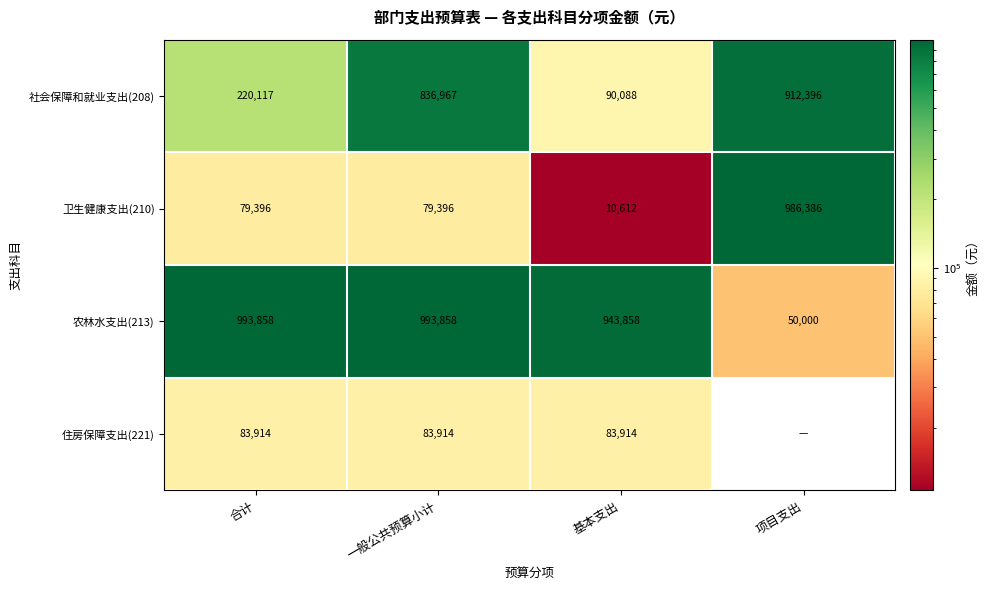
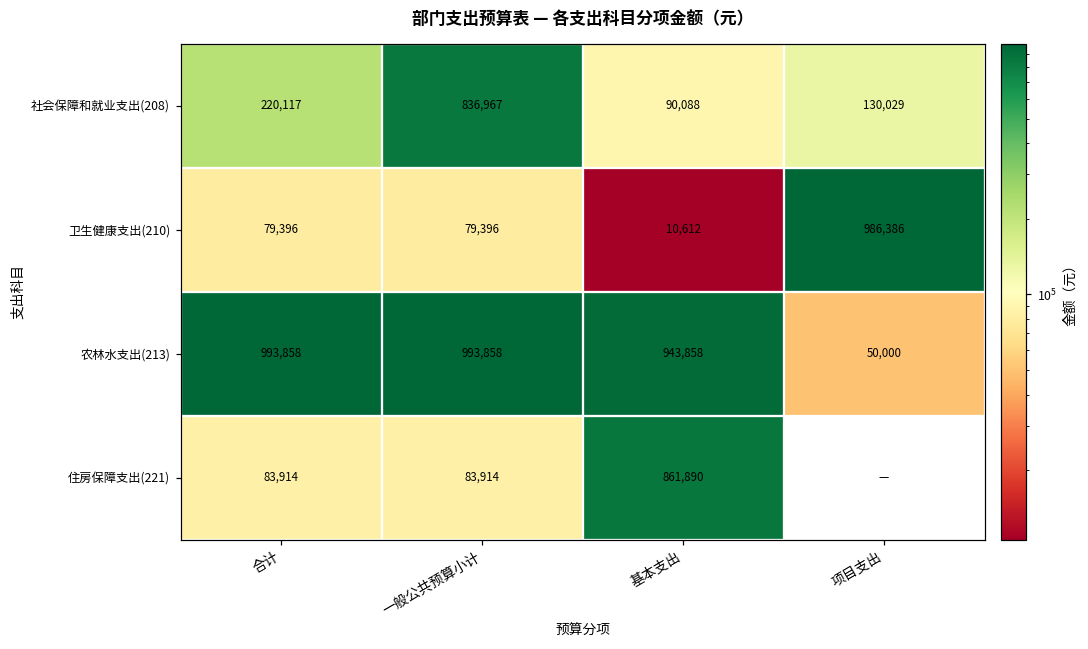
  {
    "社会保障和就业支出(208)": {
      "合计": "220,117",
      "一般公共预算小计": "836,967",
      "基本支出": "90,088",
-     "项目支出": "912,396"
+     "项目支出": "130,029"
    },
    "卫生健康支出(210)": {
      "合计": "79,396",
      "一般公共预算小计": "79,396",
      "基本支出": "10,612",
      "项目支出": "986,386"
    },
    "农林水支出(213)": {
      "合计": "993,858",
      "一般公共预算小计": "993,858",
      "基本支出": "943,858",
      "项目支出": "50,000"
    },
    "住房保障支出(221)": {
      "合计": "83,914",
      "一般公共预算小计": "83,914",
-     "基本支出": "83,914"
+     "基本支出": "861,890"
    }
  }
